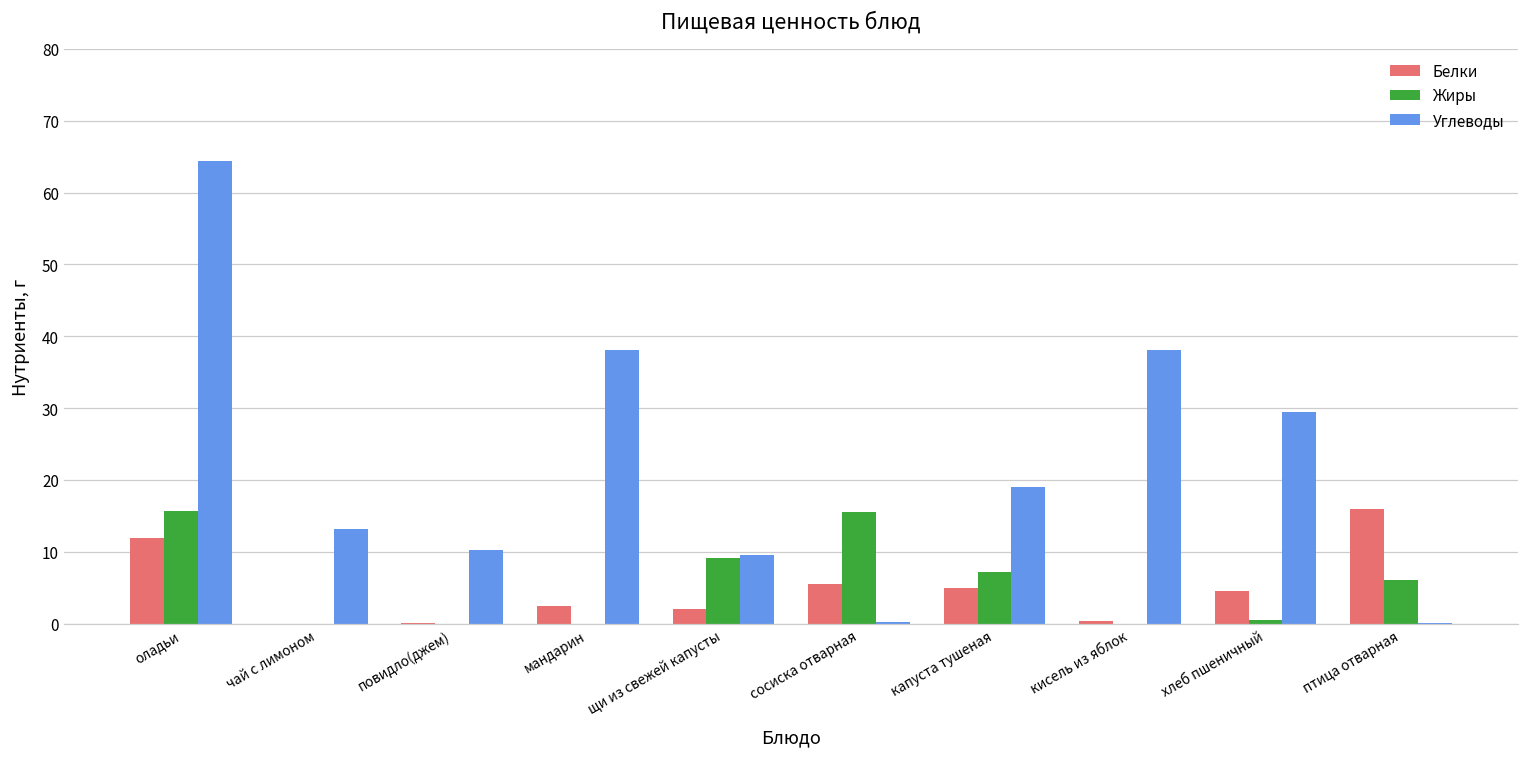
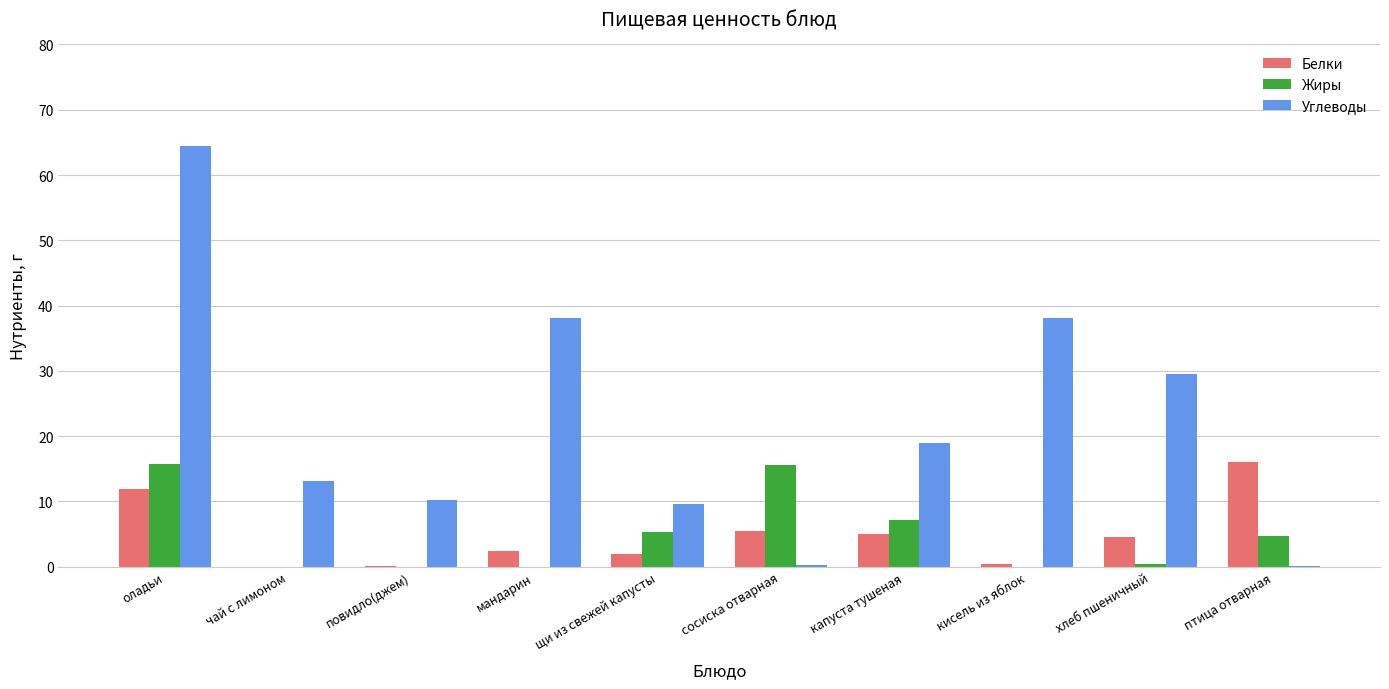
  {
    "Белки": {
      "оладьи": 12,
      "чай с лимоном": 0,
      "мандарин": 2,
      "щи из свежей капусты": 2,
      "сосиска отварная": 6,
      "капуста тушеная": 5,
      "кисель из яблок": 0,
      "хлеб пшеничный": 5,
      "птица отварная": 16
    },
    "Жиры": {
      "оладьи": 16,
      "чай с лимоном": 0,
      "повидло(джем)": 0,
      "мандарин": 0,
-     "щи из свежей капусты": 9,
+     "щи из свежей капусты": 5,
      "сосиска отварная": 16,
      "капуста тушеная": 7,
      "кисель из яблок": 0,
      "хлеб пшеничный": 0,
-     "птица отварная": 6
+     "птица отварная": 5
    },
    "Углеводы": {
      "оладьи": 64,
      "чай с лимоном": 13,
      "повидло(джем)": 10,
      "мандарин": 38,
      "щи из свежей капусты": 10,
      "капуста тушеная": 19,
      "кисель из яблок": 38,
      "хлеб пшеничный": 30
    }
  }
